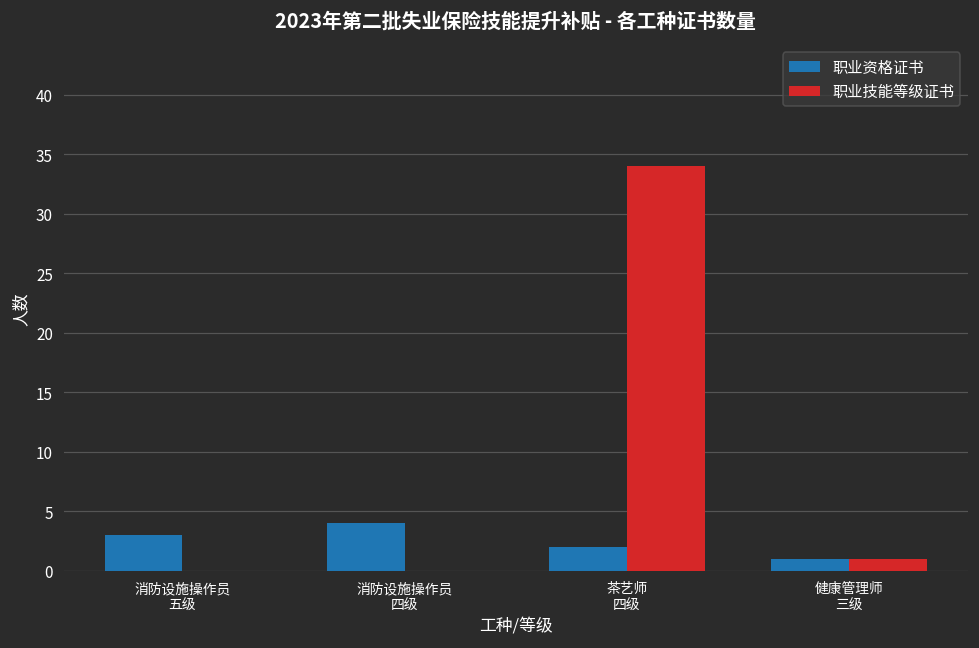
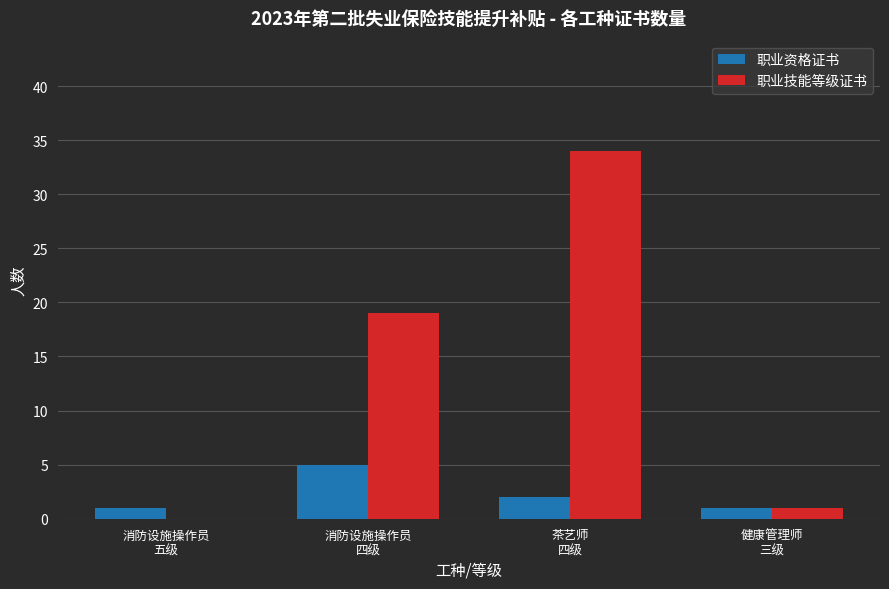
  {
    "职业资格证书": {
-     "消防设施操作员 五级": 3,
-     "消防设施操作员 四级": 4,
+     "消防设施操作员 五级": 1,
+     "消防设施操作员 四级": 5,
      "茶艺师 四级": 2,
      "健康管理师 三级": 1
    },
    "职业技能等级证书": {
      "消防设施操作员 五级": 0,
-     "消防设施操作员 四级": 0,
+     "消防设施操作员 四级": 19,
      "茶艺师 四级": 34,
      "健康管理师 三级": 1
    }
  }
